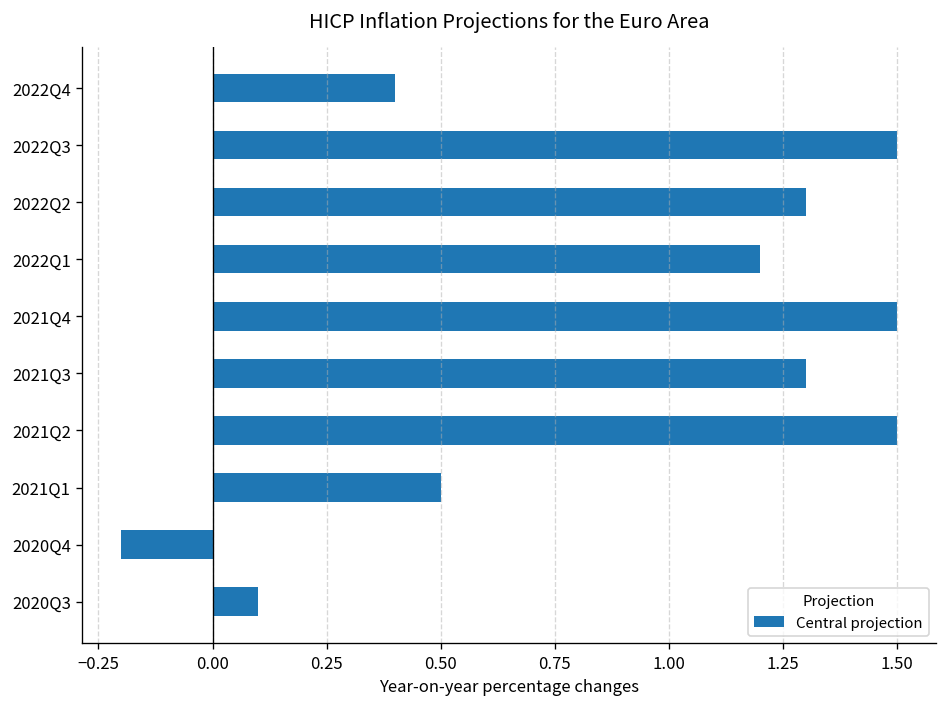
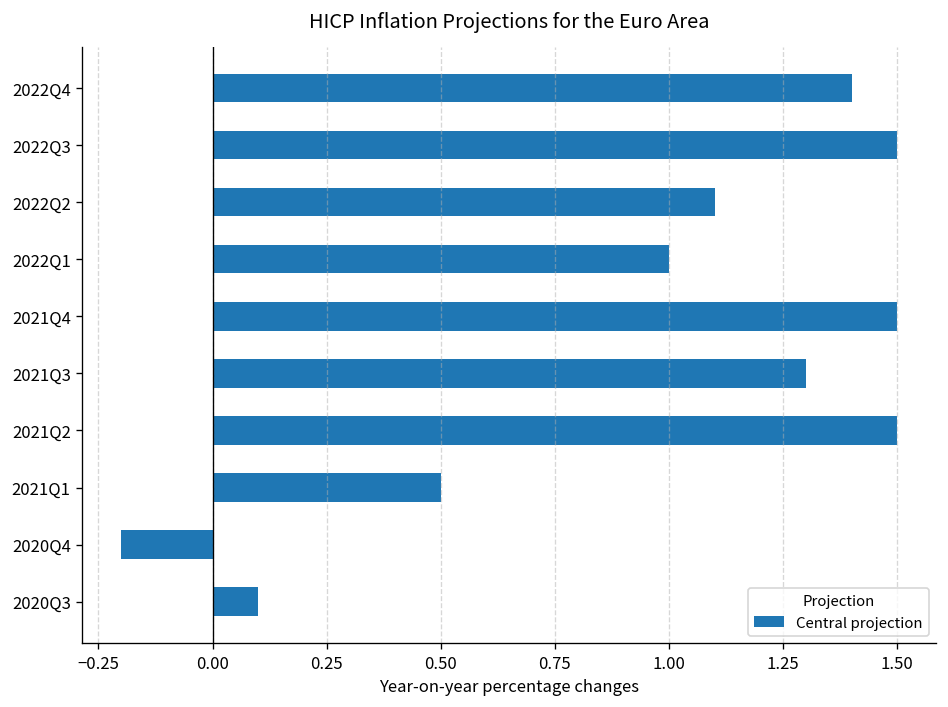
  {
-   "2022Q4": 0.4,
+   "2022Q4": 1.4,
    "2022Q3": 1.5,
-   "2022Q2": 1.3,
-   "2022Q1": 1.2,
+   "2022Q2": 1.1,
+   "2022Q1": 1.0,
    "2021Q4": 1.5,
    "2021Q3": 1.3,
    "2021Q2": 1.5,
    "2021Q1": 0.5,
    "2020Q4": -0.2,
    "2020Q3": 0.1
  }
